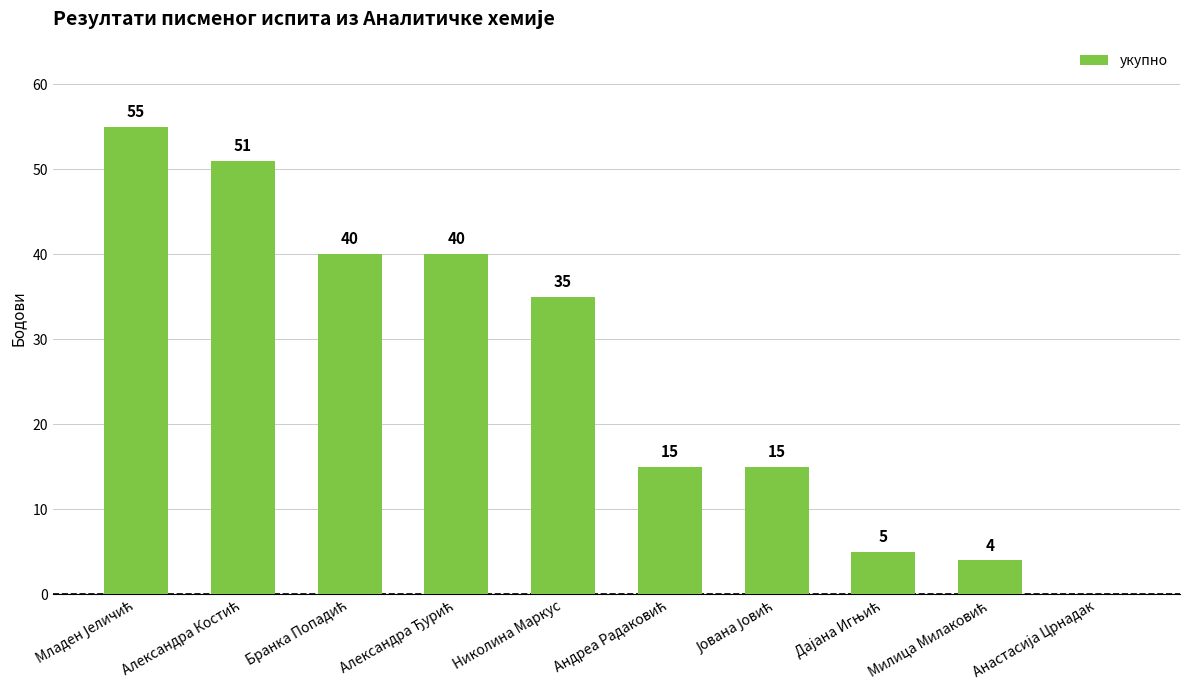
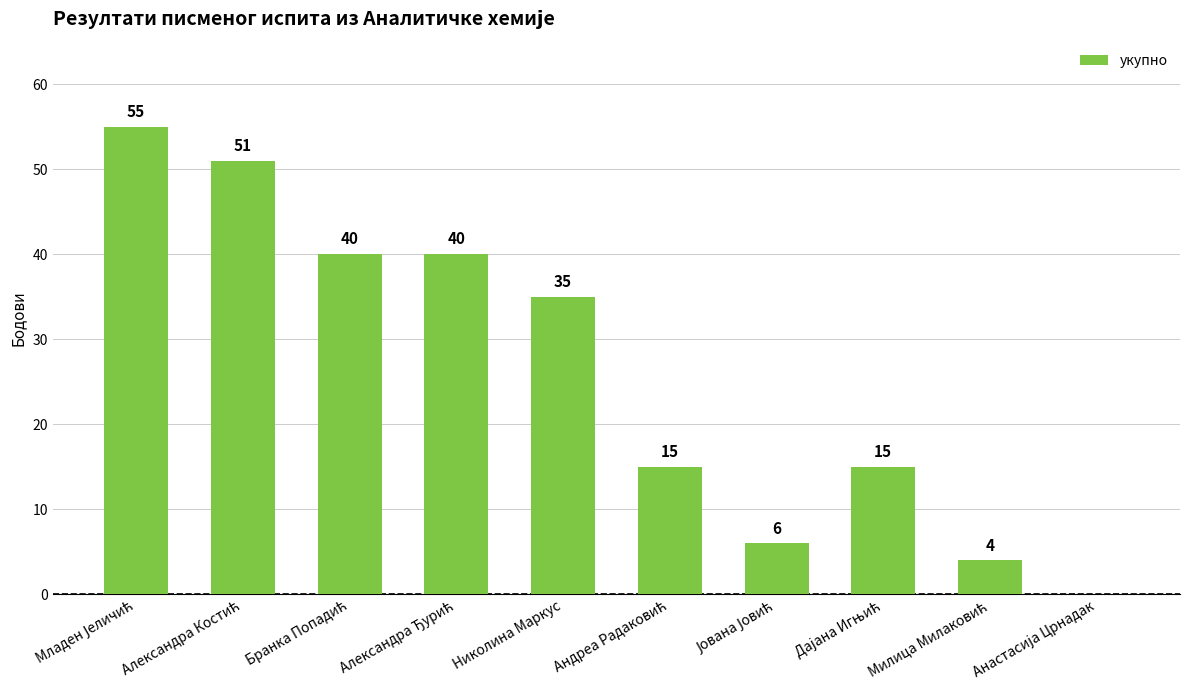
  {
    "Младен Јеличић": 55,
    "Александра Костић": 51,
    "Бранка Попадић": 40,
    "Александра Ђурић": 40,
    "Николина Маркус": 35,
    "Андреа Радаковић": 15,
-   "Јована Јовић": 15,
-   "Дајана Игњић": 5,
+   "Јована Јовић": 6,
+   "Дајана Игњић": 15,
    "Милица Милаковић": 4
  }
